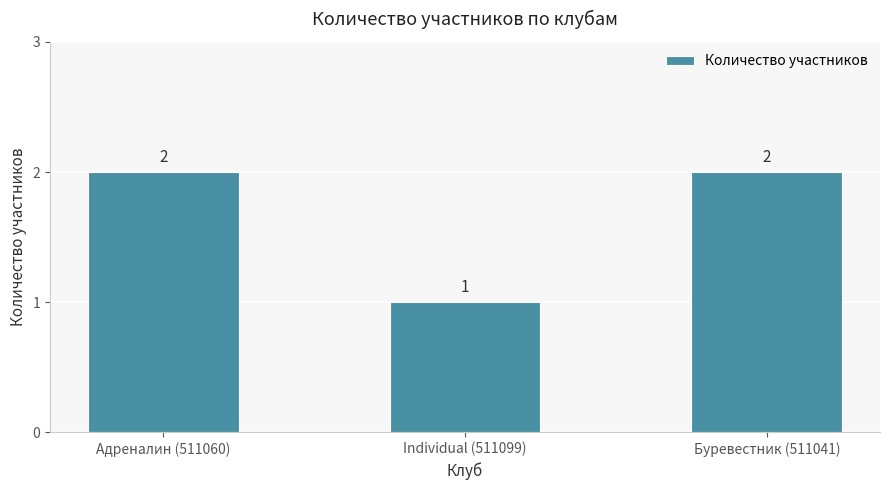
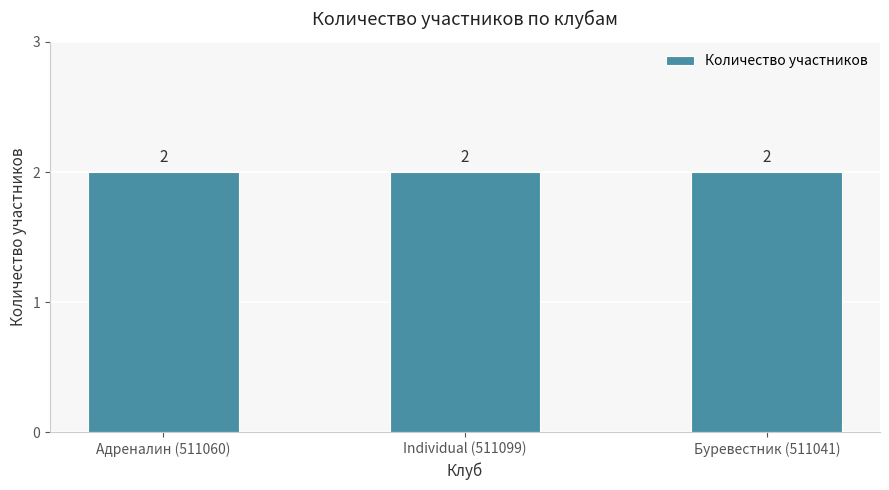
  {
    "Адреналин (511060)": 2,
-   "Individual (511099)": 1,
+   "Individual (511099)": 2,
    "Буревестник (511041)": 2
  }
